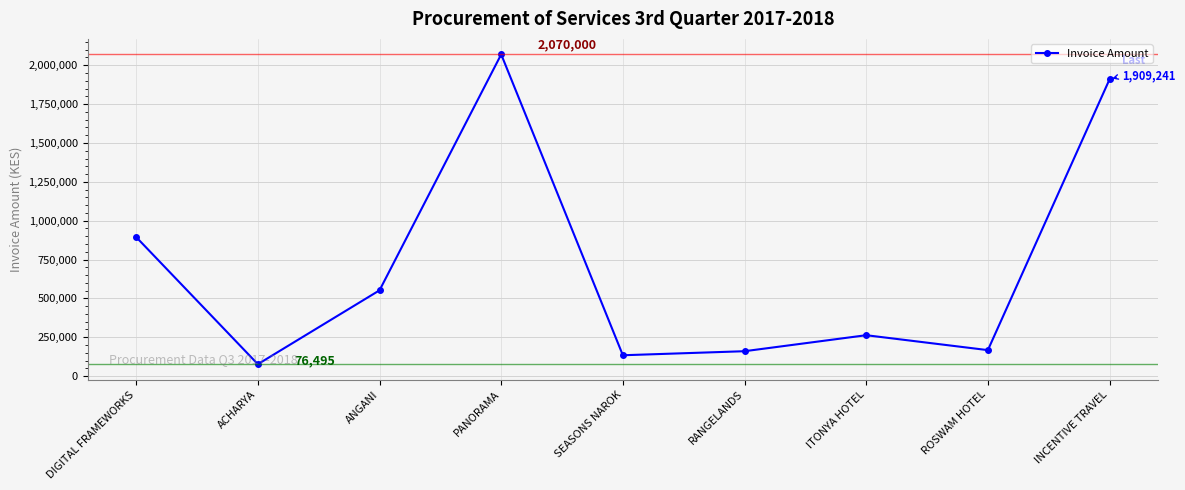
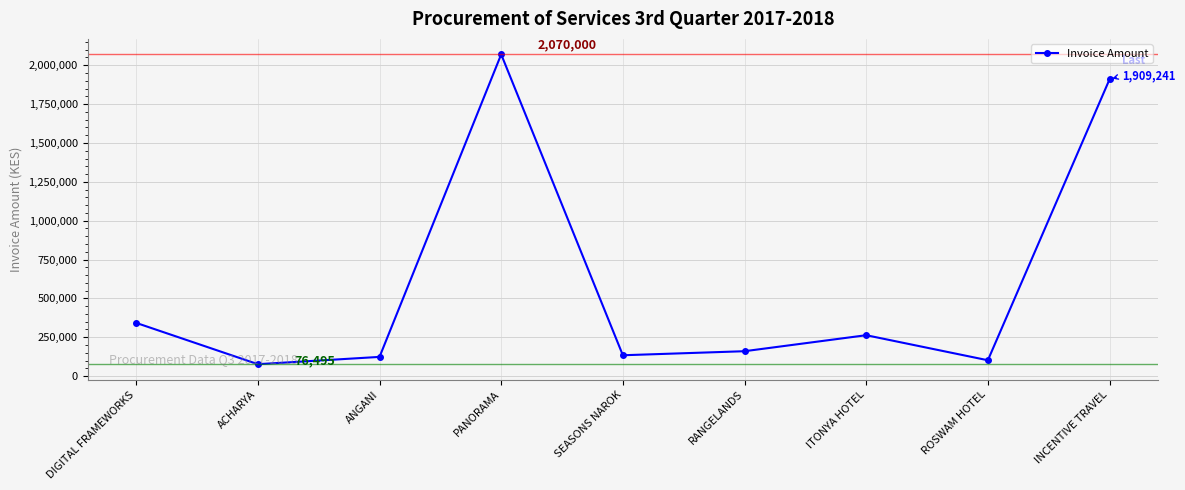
  {
-   "DIGITAL FRAMEWORKS": "890,000",
-   "ANGANI": "550,000",
+   "DIGITAL FRAMEWORKS": "340,000",
+   "ANGANI": "120,000",
    "PANORAMA": "2,070,000",
    "SEASONS NAROK": "130,000",
    "RANGELANDS": "160,000",
    "ITONYA HOTEL": "260,000",
-   "ROSWAM HOTEL": "170,000"
+   "ROSWAM HOTEL": "100,000"
  }
